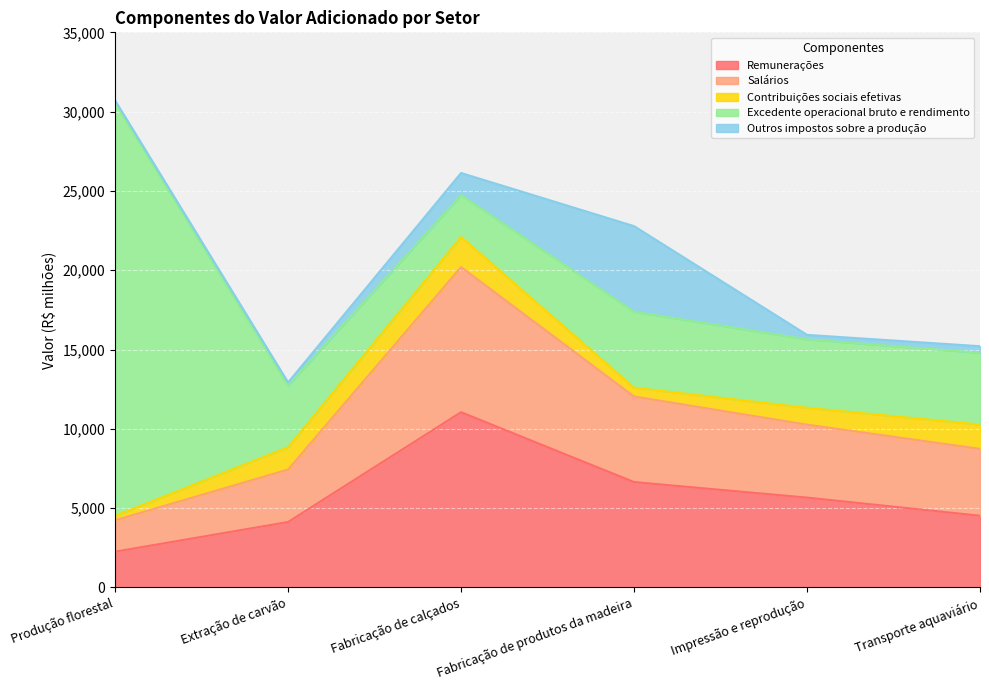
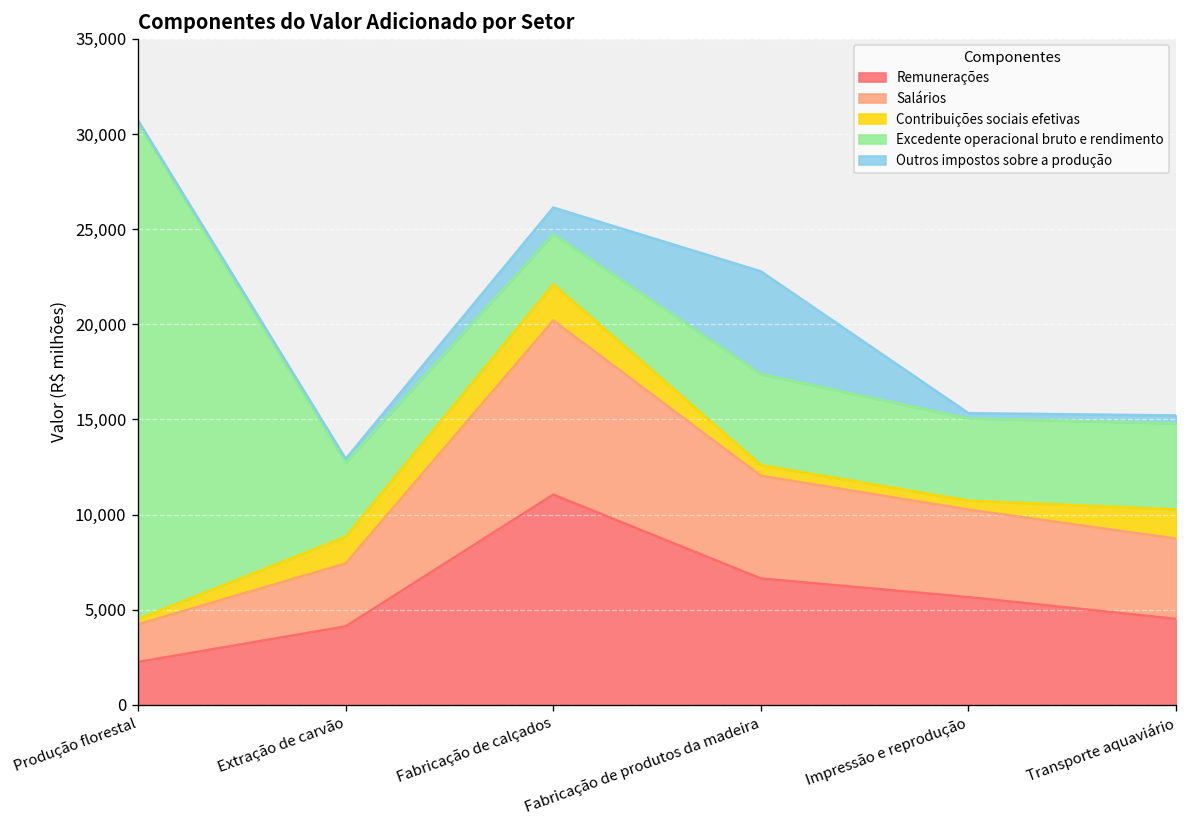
  {
    "Contribuições sociais efetivas": {
      "Produção florestal": "300",
      "Extração de carvão": "1,400",
      "Fabricação de calçados": "1,900",
      "Fabricação de produtos da madeira": "600",
-     "Impressão e reprodução": "1,100",
+     "Impressão e reprodução": "500",
      "Transporte aquaviário": "1,500"
    },
    "Excedente operacional bruto e rendimento": {
      "Extração de carvão": "3,900",
      "Fabricação de calçados": "2,600",
      "Fabricação de produtos da madeira": "4,800",
      "Impressão e reprodução": "4,300",
      "Transporte aquaviário": "4,500"
    },
    "Outros impostos sobre a produção": {
      "Extração de carvão": "200",
      "Fabricação de calçados": "1,400",
      "Fabricação de produtos da madeira": "5,400",
      "Impressão e reprodução": "300",
      "Transporte aquaviário": "400"
    }
  }
